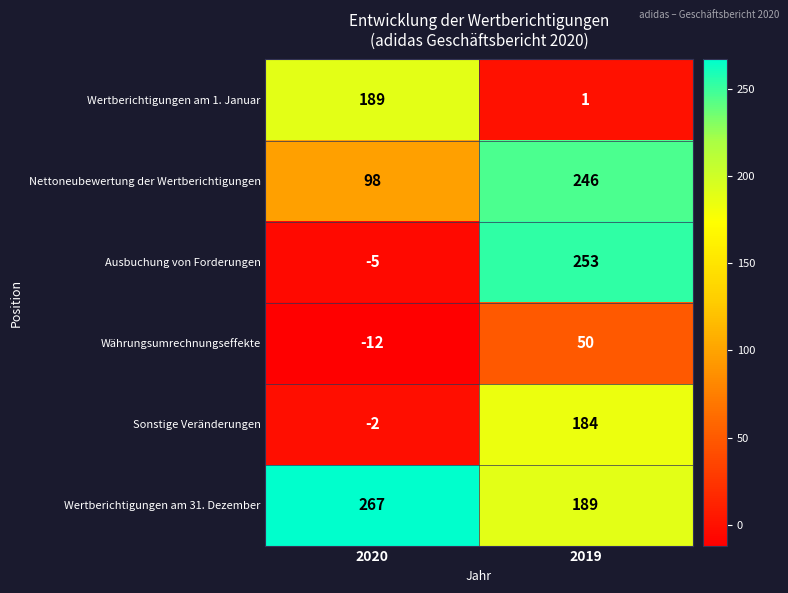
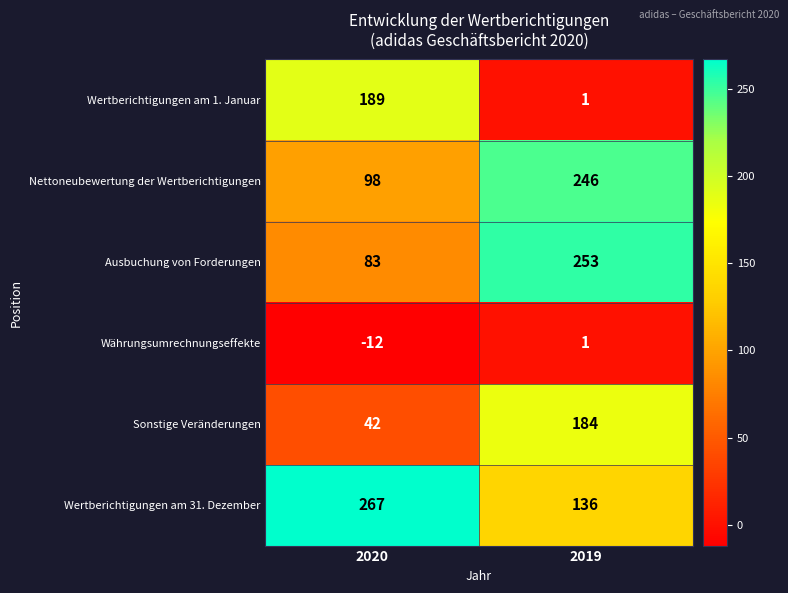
  {
    "Wertberichtigungen am 1. Januar": {
      "2020": 189,
      "2019": 1
    },
    "Nettoneubewertung der Wertberichtigungen": {
      "2020": 98,
      "2019": 246
    },
    "Ausbuchung von Forderungen": {
-     "2020": -5,
+     "2020": 83,
      "2019": 253
    },
    "Währungsumrechnungseffekte": {
      "2020": -12,
-     "2019": 50
+     "2019": 1
    },
    "Sonstige Veränderungen": {
-     "2020": -2,
+     "2020": 42,
      "2019": 184
    },
    "Wertberichtigungen am 31. Dezember": {
      "2020": 267,
-     "2019": 189
+     "2019": 136
    }
  }
